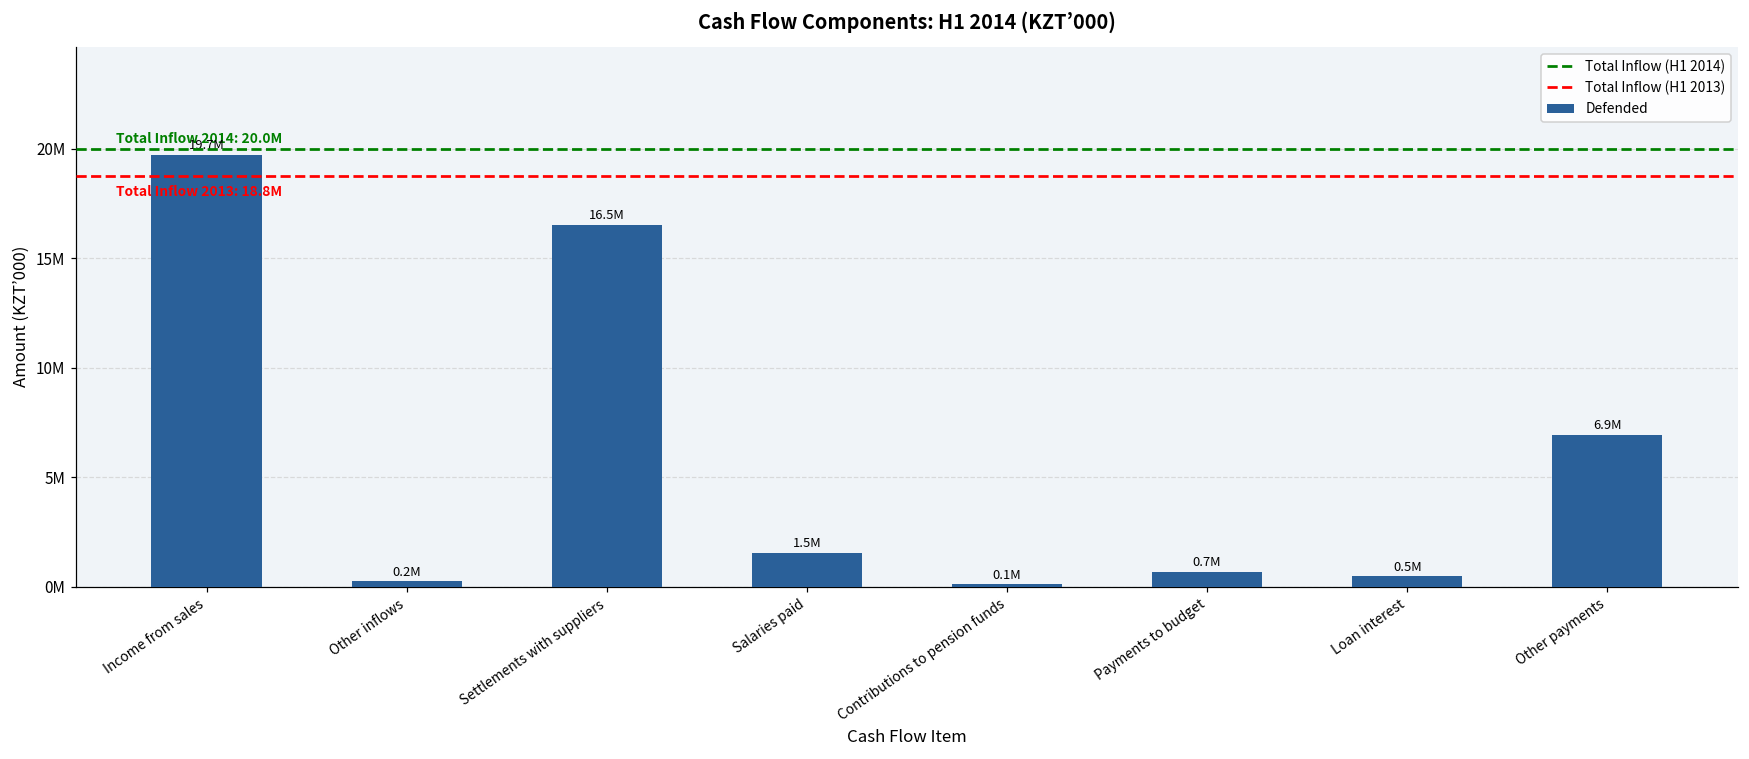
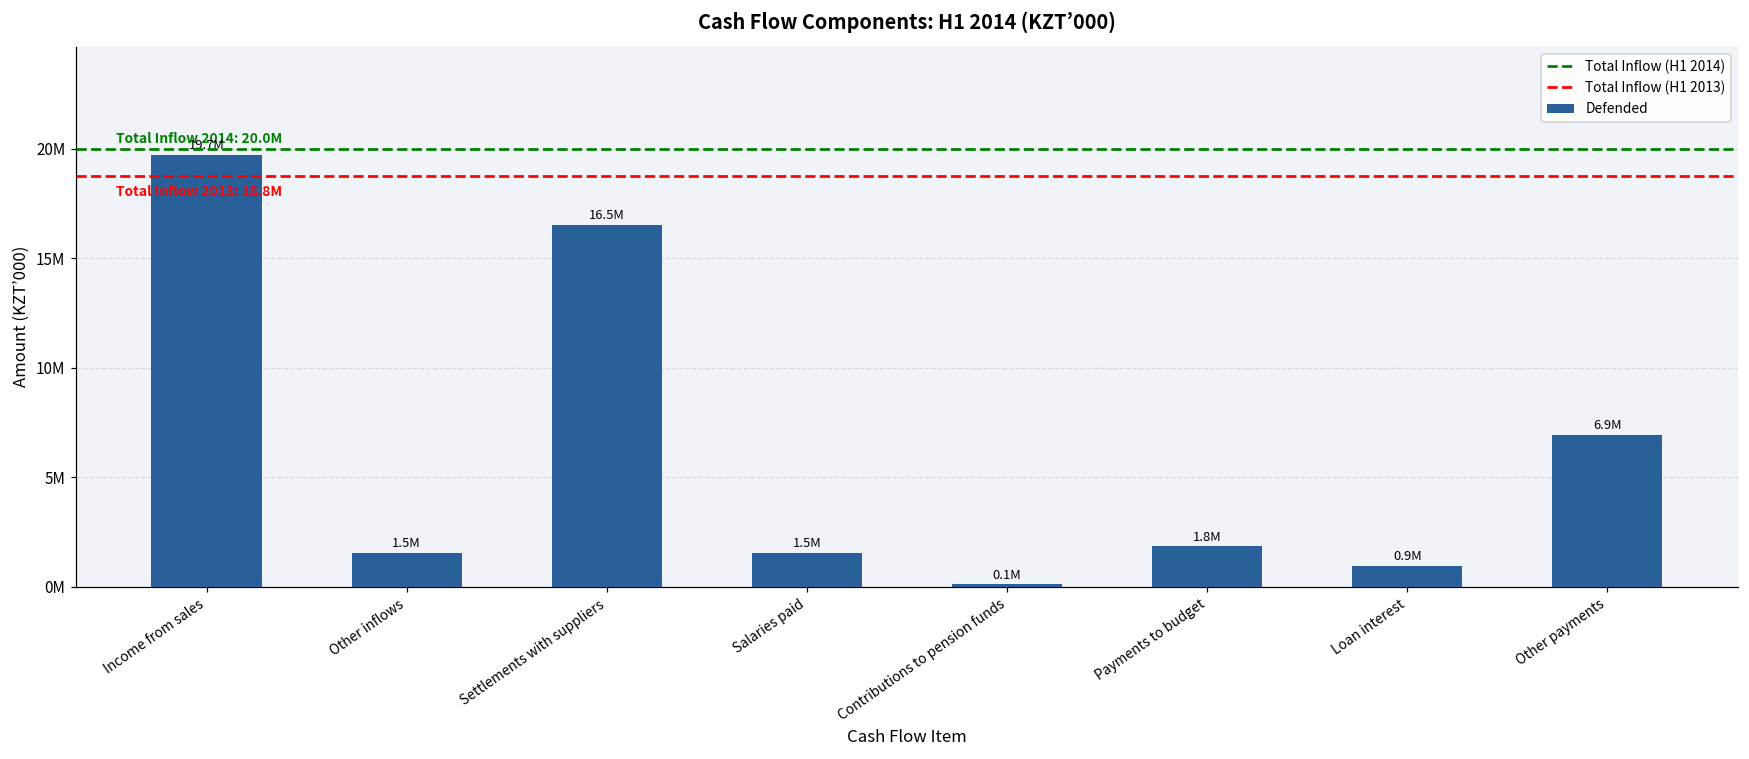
  {
-   "Other inflows": "0.2M",
+   "Other inflows": "1.5M",
    "Settlements with suppliers": "16.5M",
    "Salaries paid": "1.5M",
    "Contributions to pension funds": "0.1M",
-   "Payments to budget": "0.7M",
-   "Loan interest": "0.5M",
+   "Payments to budget": "1.8M",
+   "Loan interest": "0.9M",
    "Other payments": "6.9M"
  }
